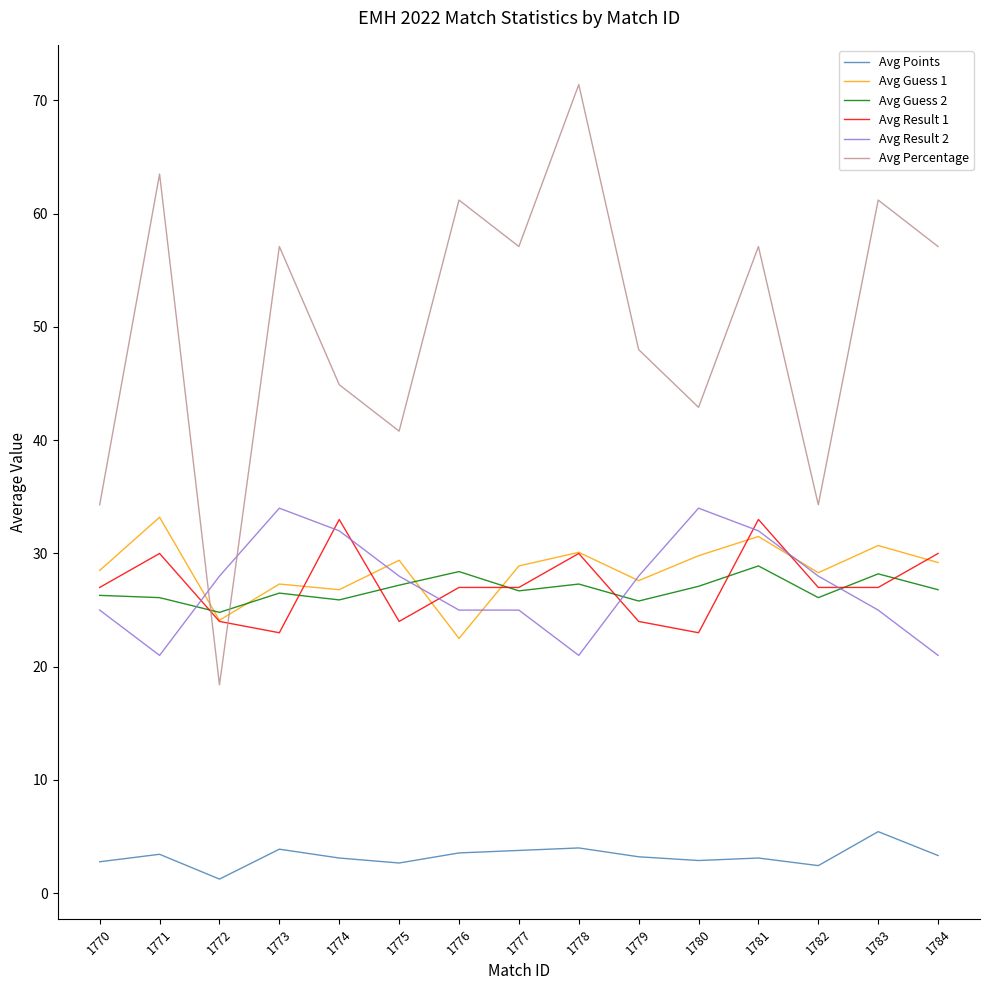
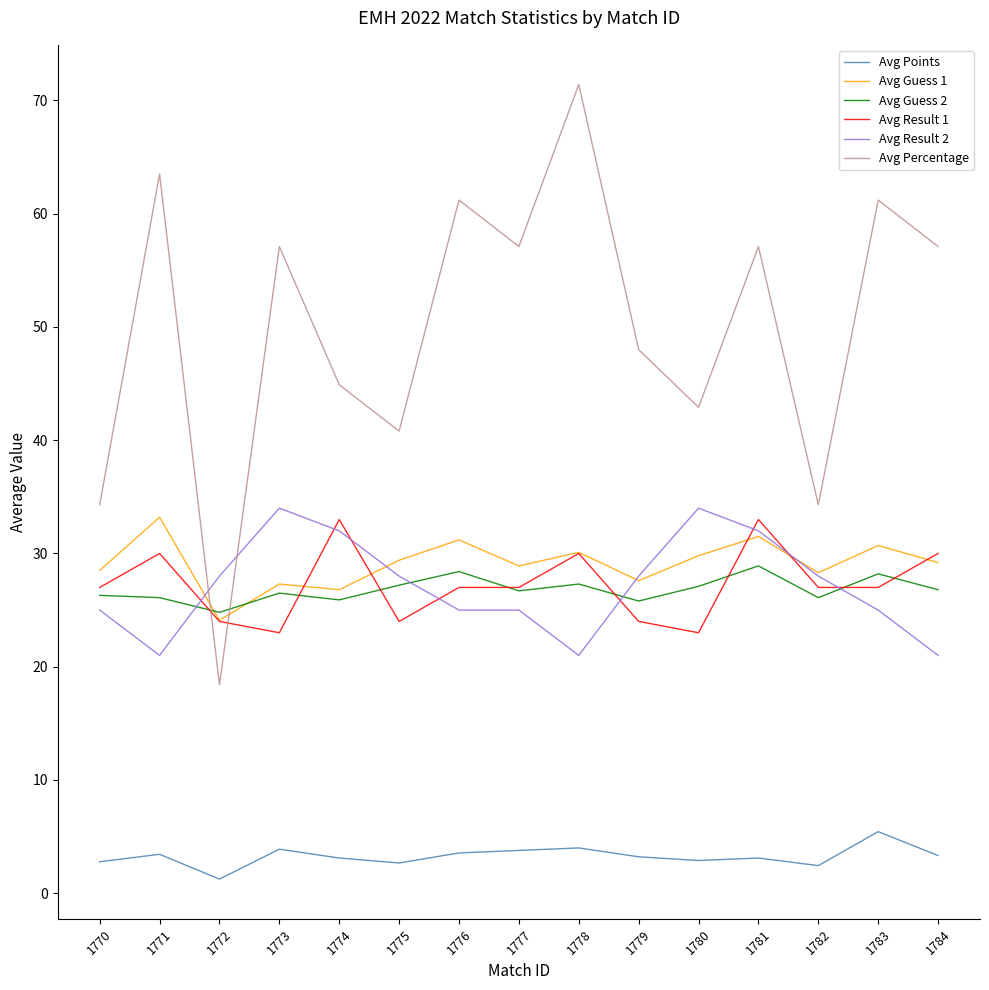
  {
    "Avg Points": {
      "1770": 2.8,
      "1771": 3.4,
      "1772": 1.3,
      "1773": 3.9,
      "1774": 3.1,
      "1775": 2.7,
      "1776": 3.6,
      "1777": 3.8,
      "1778": 4.0,
      "1779": 3.2,
      "1780": 2.9,
      "1781": 3.1,
      "1782": 2.4,
      "1783": 5.4,
      "1784": 3.3
    },
    "Avg Guess 1": {
      "1770": 28.5,
      "1771": 33.2,
      "1773": 27.3,
      "1774": 26.8,
      "1775": 29.4,
-     "1776": 22.5,
+     "1776": 31.2,
      "1777": 28.9,
      "1779": 27.6,
      "1780": 29.8,
      "1781": 31.5,
      "1782": 28.3,
      "1783": 30.7,
      "1784": 29.2
    },
    "Avg Guess 2": {
      "1770": 26.3,
      "1771": 26.1,
      "1772": 24.8,
      "1773": 26.5,
      "1774": 25.9,
      "1775": 27.2,
      "1776": 28.4,
      "1777": 26.7,
      "1778": 27.3,
      "1779": 25.8,
      "1780": 27.1,
      "1781": 28.9,
      "1782": 26.1,
      "1783": 28.2,
      "1784": 26.8
    },
    "Avg Result 1": {
      "1770": 27.0,
      "1771": 30.0,
      "1773": 23.0,
      "1774": 33.0,
      "1775": 24.0,
      "1776": 27.0,
      "1777": 27.0,
      "1779": 24.0,
      "1780": 23.0,
      "1781": 33.0,
      "1782": 27.0,
      "1783": 27.0,
      "1784": 30.0
    },
    "Avg Result 2": {
      "1770": 25.0,
      "1771": 21.0,
      "1772": 28.0,
      "1773": 34.0,
      "1774": 32.0,
      "1775": 28.0,
      "1776": 25.0,
      "1777": 25.0,
      "1778": 21.0,
      "1779": 28.0,
      "1780": 34.0,
      "1781": 32.0,
      "1782": 28.0,
      "1783": 25.0,
      "1784": 21.0
    },
    "Avg Percentage": {
      "1770": 34.3,
      "1771": 63.5,
      "1772": 18.4,
      "1773": 57.1,
      "1774": 44.9,
      "1775": 40.8,
      "1776": 61.2,
      "1777": 57.1,
      "1778": 71.4,
      "1779": 48.0,
      "1780": 42.9,
      "1781": 57.1,
      "1782": 34.3,
      "1783": 61.2,
      "1784": 57.1
    }
  }
